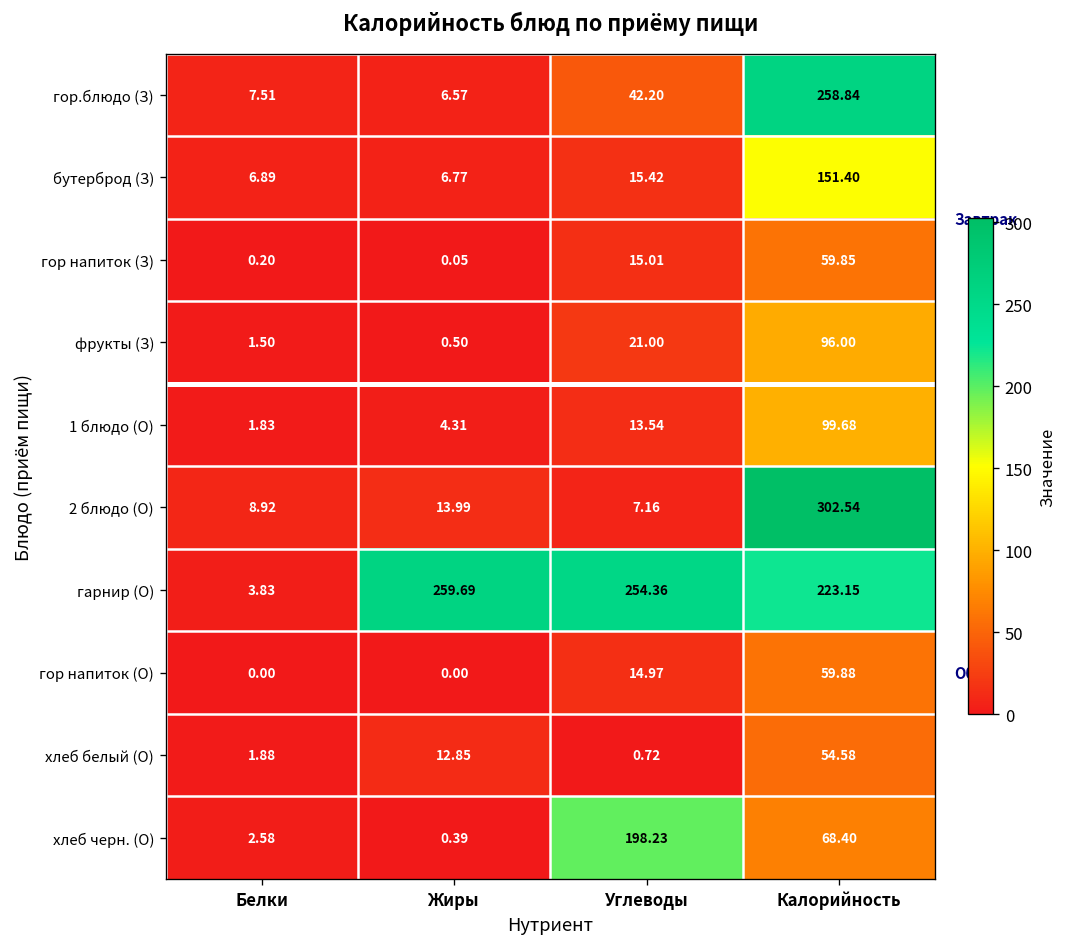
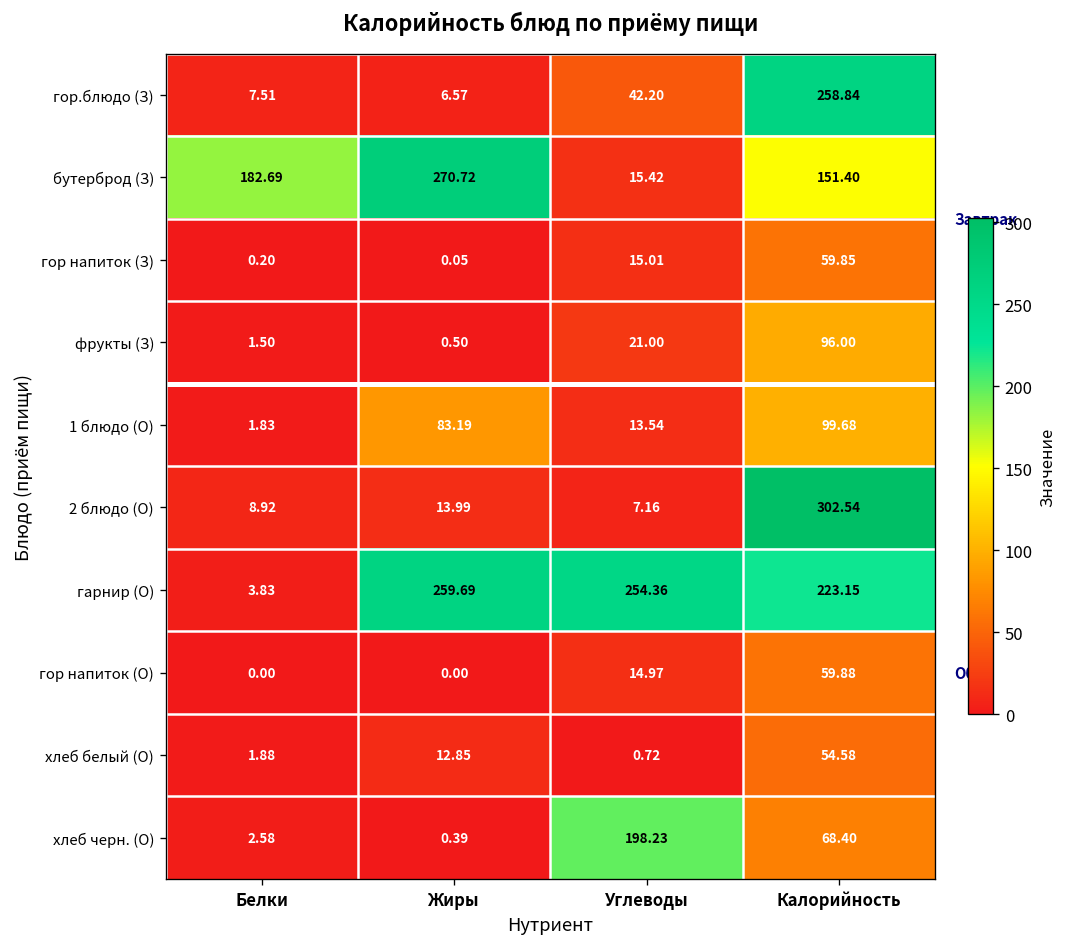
  {
    "гор.блюдо (З)": {
      "Белки": 7.51,
      "Жиры": 6.57,
      "Углеводы": 42.20,
      "Калорийность": 258.84
    },
    "бутерброд (З)": {
-     "Белки": 6.89,
-     "Жиры": 6.77,
+     "Белки": 182.69,
+     "Жиры": 270.72,
      "Углеводы": 15.42,
      "Калорийность": 151.40
    },
    "гор напиток (З)": {
      "Белки": 0.20,
      "Жиры": 0.05,
      "Углеводы": 15.01,
      "Калорийность": 59.85
    },
    "фрукты (З)": {
      "Белки": 1.50,
      "Жиры": 0.50,
      "Углеводы": 21.00,
      "Калорийность": 96.00
    },
    "1 блюдо (О)": {
      "Белки": 1.83,
-     "Жиры": 4.31,
+     "Жиры": 83.19,
      "Углеводы": 13.54,
      "Калорийность": 99.68
    },
    "2 блюдо (О)": {
      "Белки": 8.92,
      "Жиры": 13.99,
      "Углеводы": 7.16,
      "Калорийность": 302.54
    },
    "гарнир (О)": {
      "Белки": 3.83,
      "Жиры": 259.69,
      "Углеводы": 254.36,
      "Калорийность": 223.15
    },
    "гор напиток (О)": {
      "Белки": 0.00,
      "Жиры": 0.00,
      "Углеводы": 14.97,
      "Калорийность": 59.88
    },
    "хлеб белый (О)": {
      "Белки": 1.88,
      "Жиры": 12.85,
      "Углеводы": 0.72,
      "Калорийность": 54.58
    },
    "хлеб черн. (О)": {
      "Белки": 2.58,
      "Жиры": 0.39,
      "Углеводы": 198.23,
      "Калорийность": 68.40
    }
  }
